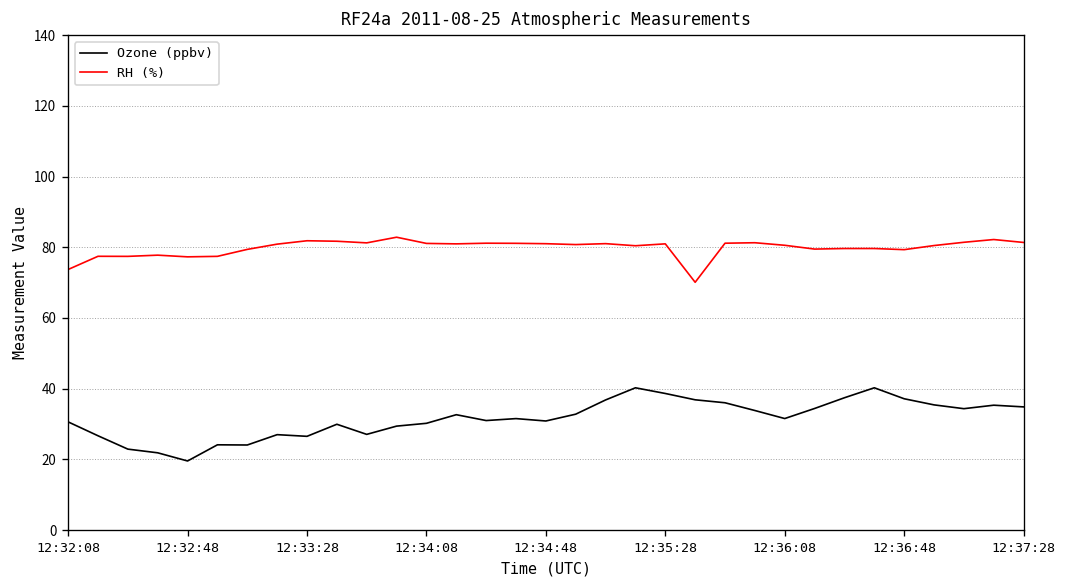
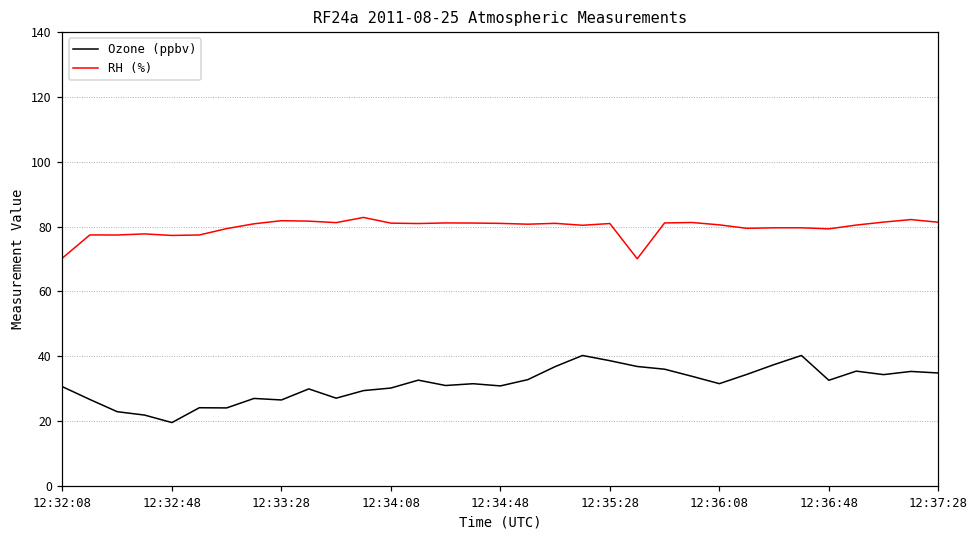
  {
    "Ozone (ppbv)": {
      "12:32:08": 31,
      "12:32:48": 20,
      "12:33:28": 27,
      "12:34:08": 30,
      "12:34:48": 31,
      "12:35:28": 39,
      "12:36:08": 32,
-     "12:36:48": 37,
+     "12:36:48": 33,
      "12:37:28": 35
    },
    "RH (%)": {
-     "12:32:08": 74,
+     "12:32:08": 70,
      "12:32:48": 77,
      "12:33:28": 82,
      "12:34:08": 81,
      "12:34:48": 81,
      "12:35:28": 81,
      "12:36:08": 81,
      "12:36:48": 79,
      "12:37:28": 81
    }
  }
